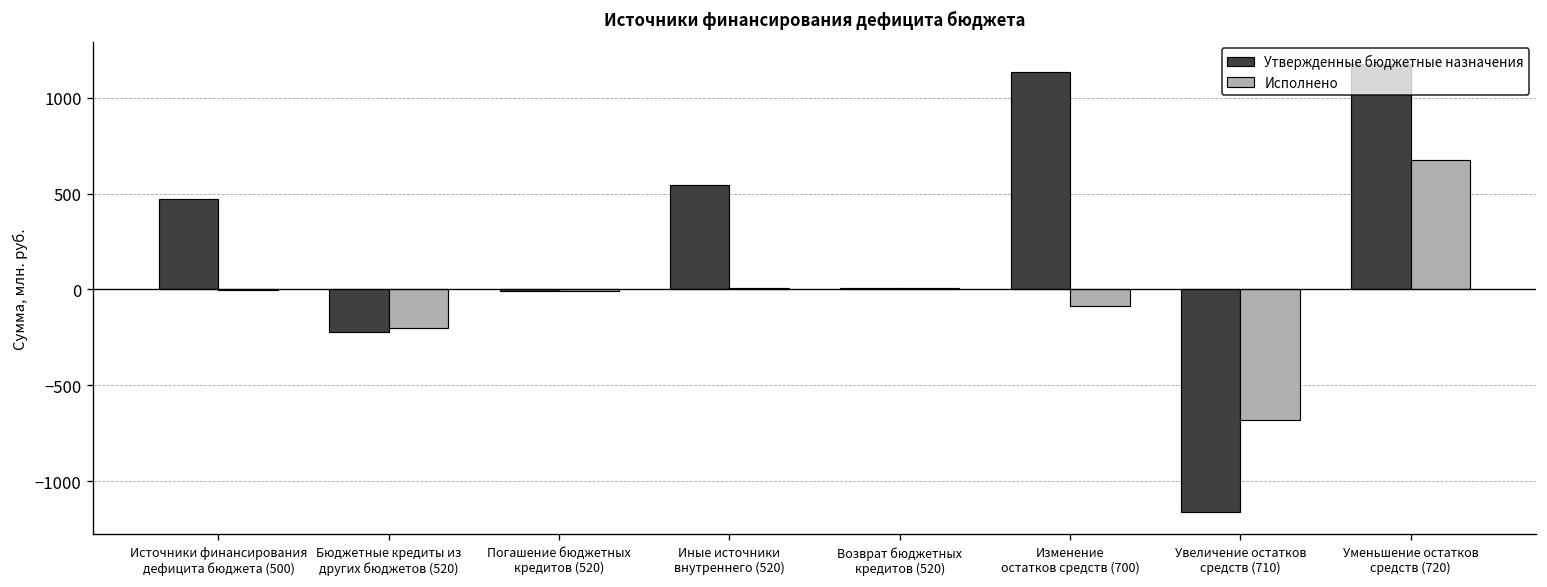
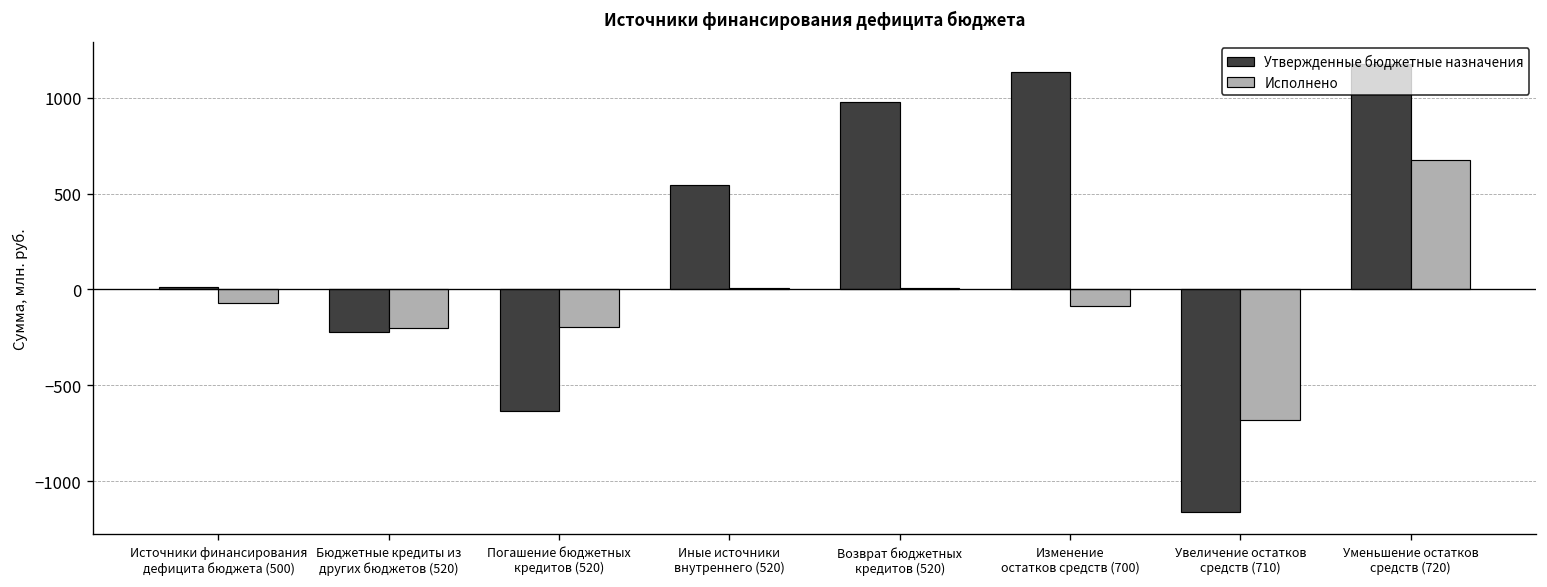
  {
    "Утвержденные бюджетные назначения": {
-     "Источники финансирования дефицита бюджета (500)": 470,
+     "Источники финансирования дефицита бюджета (500)": 10,
      "Бюджетные кредиты из других бюджетов (520)": -220,
-     "Погашение бюджетных кредитов (520)": -10,
+     "Погашение бюджетных кредитов (520)": -630,
      "Иные источники внутреннего (520)": 540,
-     "Возврат бюджетных кредитов (520)": 10,
+     "Возврат бюджетных кредитов (520)": 980,
      "Изменение остатков средств (700)": 1130,
      "Увеличение остатков средств (710)": -1160
    },
    "Исполнено": {
-     "Источники финансирования дефицита бюджета (500)": 0,
+     "Источники финансирования дефицита бюджета (500)": -70,
      "Бюджетные кредиты из других бюджетов (520)": -200,
-     "Погашение бюджетных кредитов (520)": -10,
+     "Погашение бюджетных кредитов (520)": -200,
      "Изменение остатков средств (700)": -90,
      "Увеличение остатков средств (710)": -680,
      "Уменьшение остатков средств (720)": 680
    }
  }
